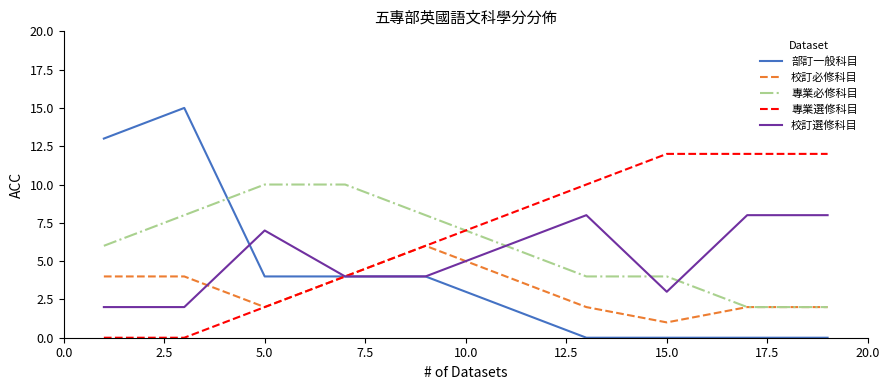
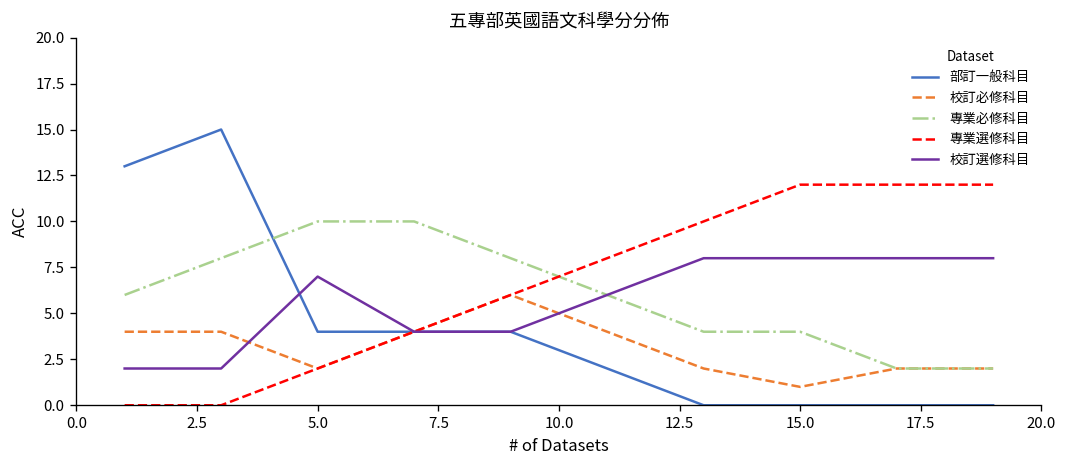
  {
    "部訂一般科目": {
      "5.0": 4,
      "15.0": 0
    },
    "校訂必修科目": {
      "15.0": 1
    },
    "專業必修科目": {
      "5.0": 10,
      "15.0": 4
    },
    "專業選修科目": {
      "15.0": 12
    },
    "校訂選修科目": {
      "5.0": 7,
-     "15.0": 3
+     "15.0": 8
    }
  }
